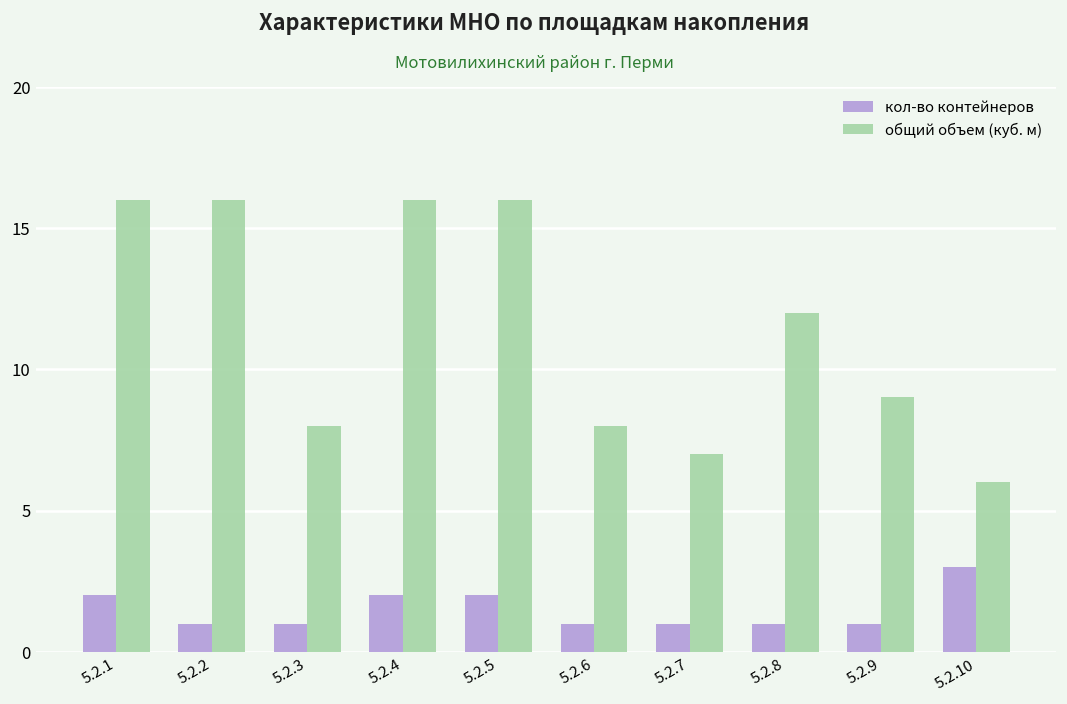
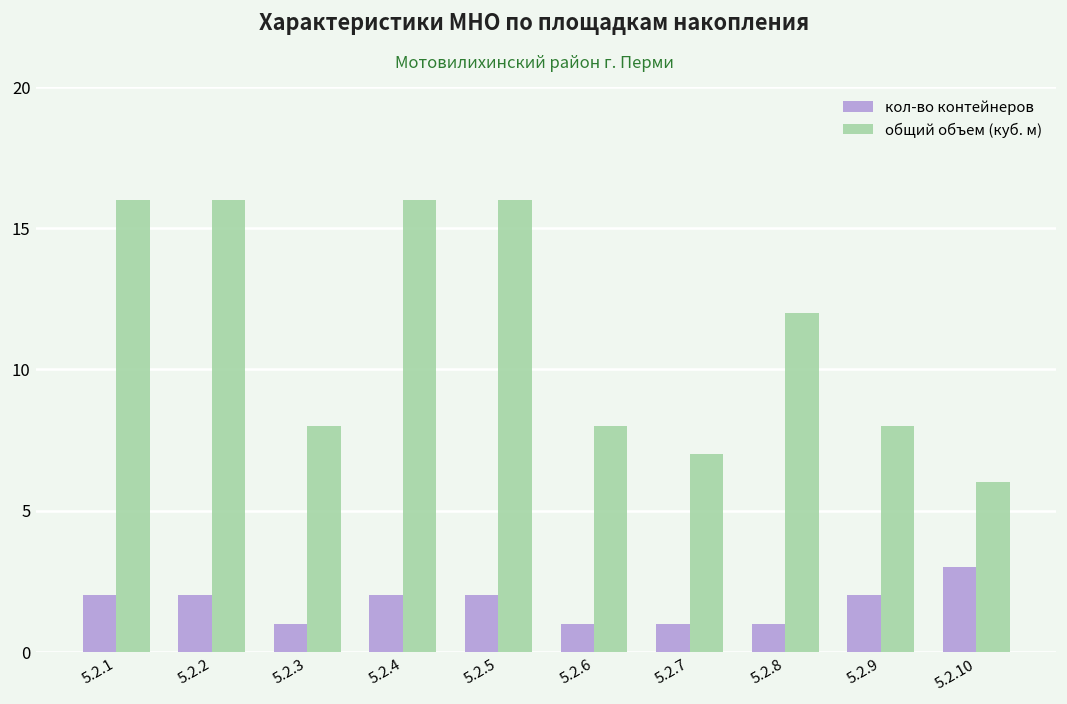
  {
    "кол-во контейнеров": {
      "5.2.1": 2,
-     "5.2.2": 1,
+     "5.2.2": 2,
      "5.2.3": 1,
      "5.2.4": 2,
      "5.2.5": 2,
      "5.2.6": 1,
      "5.2.7": 1,
      "5.2.8": 1,
-     "5.2.9": 1,
+     "5.2.9": 2,
      "5.2.10": 3
    },
    "общий объем (куб. м)": {
      "5.2.1": 16,
      "5.2.2": 16,
      "5.2.3": 8,
      "5.2.4": 16,
      "5.2.5": 16,
      "5.2.6": 8,
      "5.2.7": 7,
      "5.2.8": 12,
-     "5.2.9": 9,
+     "5.2.9": 8,
      "5.2.10": 6
    }
  }
